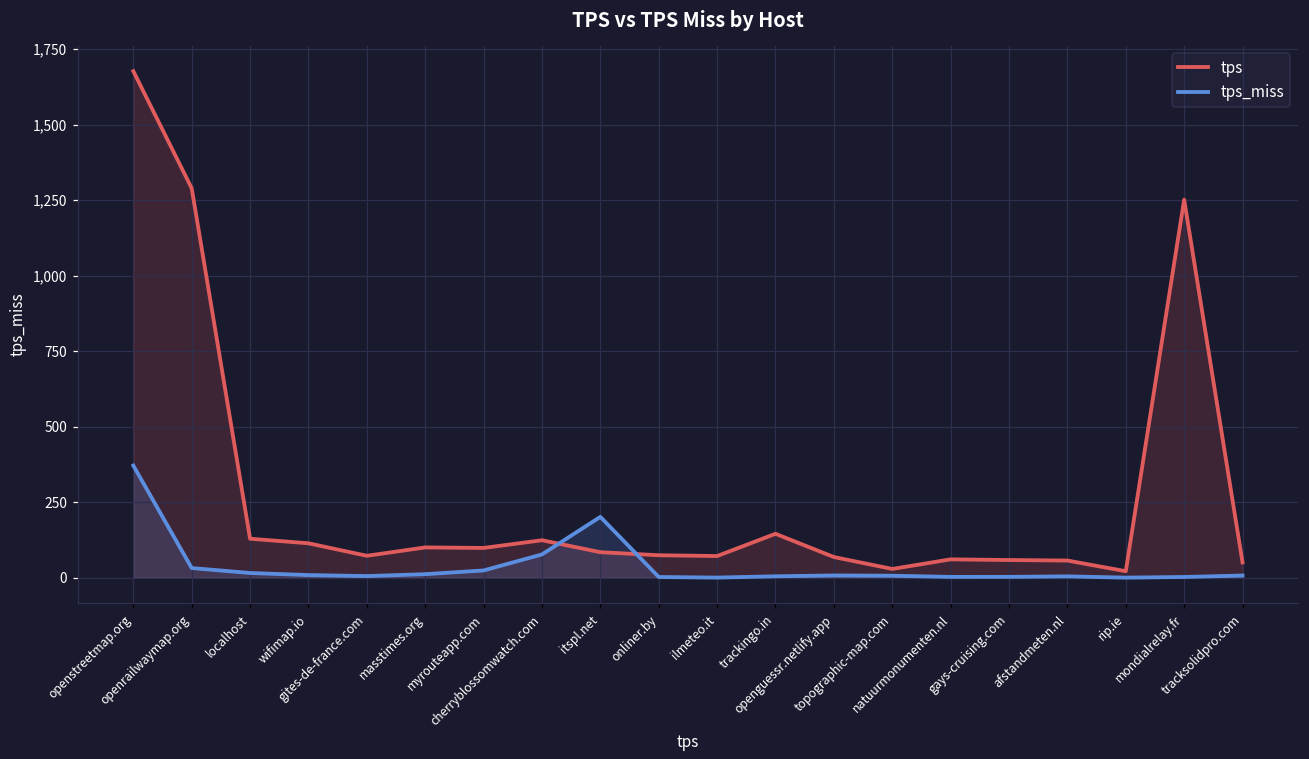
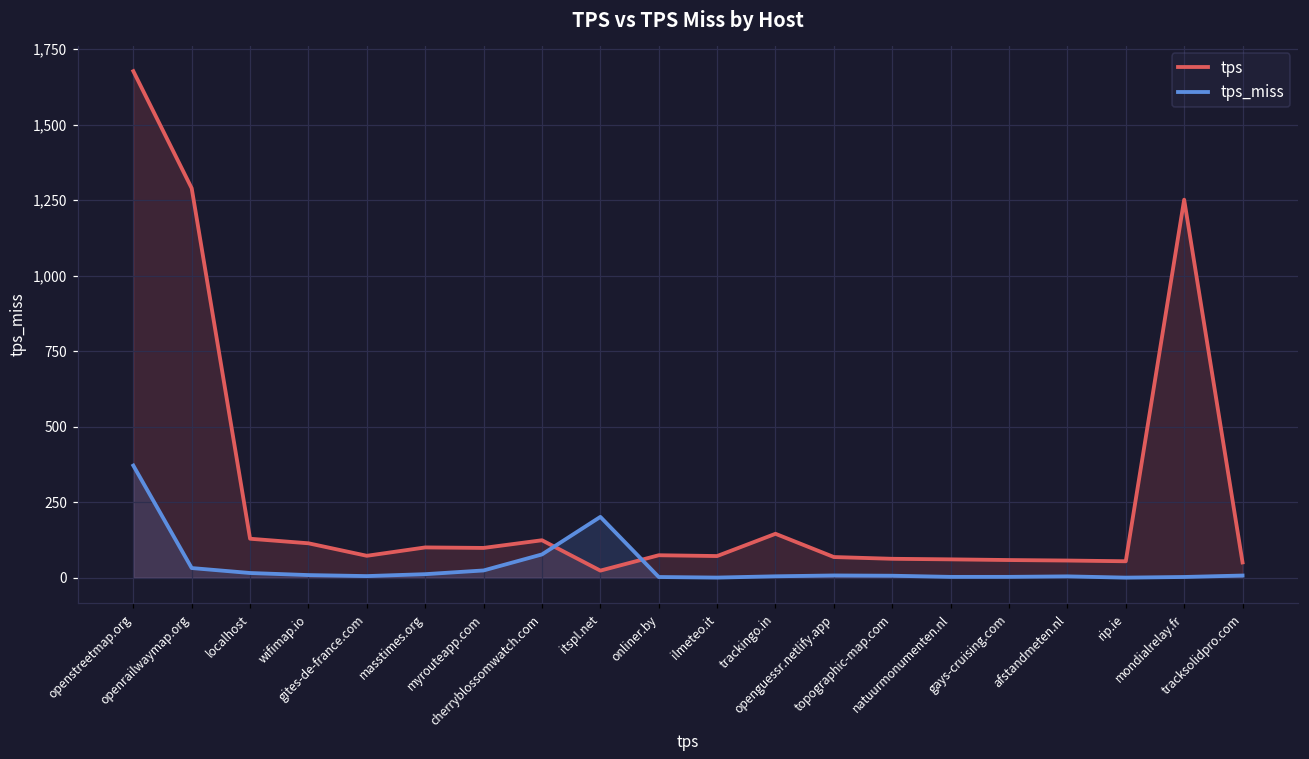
  {
    "tps": {
      "openstreetmap.org": "1,680",
      "openrailwaymap.org": "1,290",
      "localhost": "130",
      "wifimap.io": "110",
      "gites-de-france.com": "70",
      "masstimes.org": "100",
      "myrouteapp.com": "100",
      "cherryblossomwatch.com": "120",
-     "itspl.net": "80",
+     "itspl.net": "20",
      "onliner.by": "70",
      "ilmeteo.it": "70",
      "trackingo.in": "150",
      "openguessr.netlify.app": "70",
-     "topographic-map.com": "30",
+     "topographic-map.com": "60",
      "natuurmonumenten.nl": "60",
      "gays-cruising.com": "60",
      "afstandmeten.nl": "60",
-     "rip.ie": "20",
+     "rip.ie": "50",
      "mondialrelay.fr": "1,250",
      "tracksolidpro.com": "50"
    },
    "tps_miss": {
      "openstreetmap.org": "370",
      "openrailwaymap.org": "30",
      "localhost": "20",
      "wifimap.io": "10",
      "gites-de-france.com": "10",
      "masstimes.org": "10",
      "myrouteapp.com": "20",
      "cherryblossomwatch.com": "80",
      "itspl.net": "200",
      "onliner.by": "0",
      "ilmeteo.it": "0",
      "trackingo.in": "0",
      "openguessr.netlify.app": "10",
      "topographic-map.com": "10",
      "natuurmonumenten.nl": "0",
      "gays-cruising.com": "0",
      "afstandmeten.nl": "0",
      "rip.ie": "0",
      "mondialrelay.fr": "0",
      "tracksolidpro.com": "10"
    }
  }
